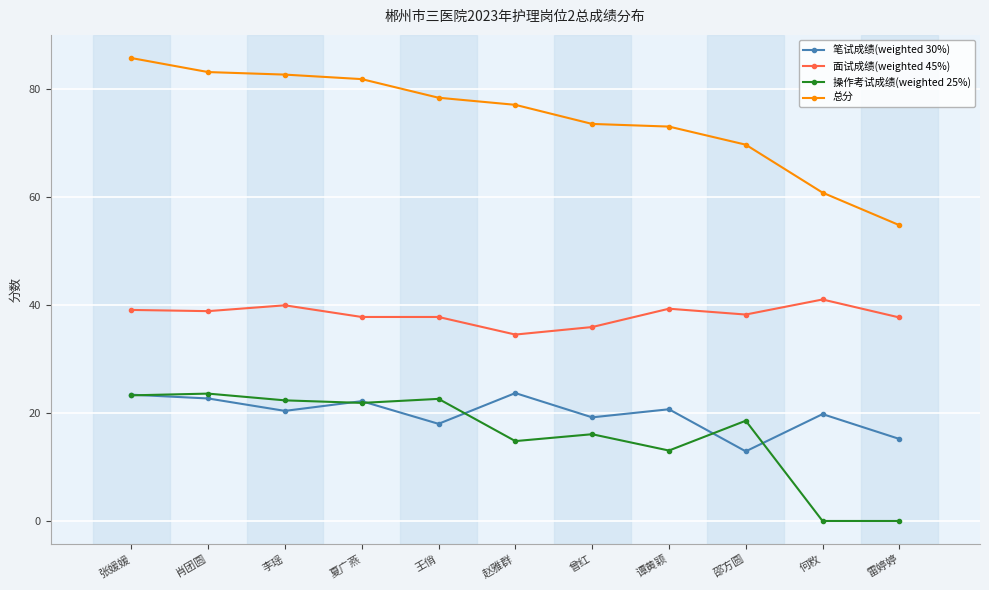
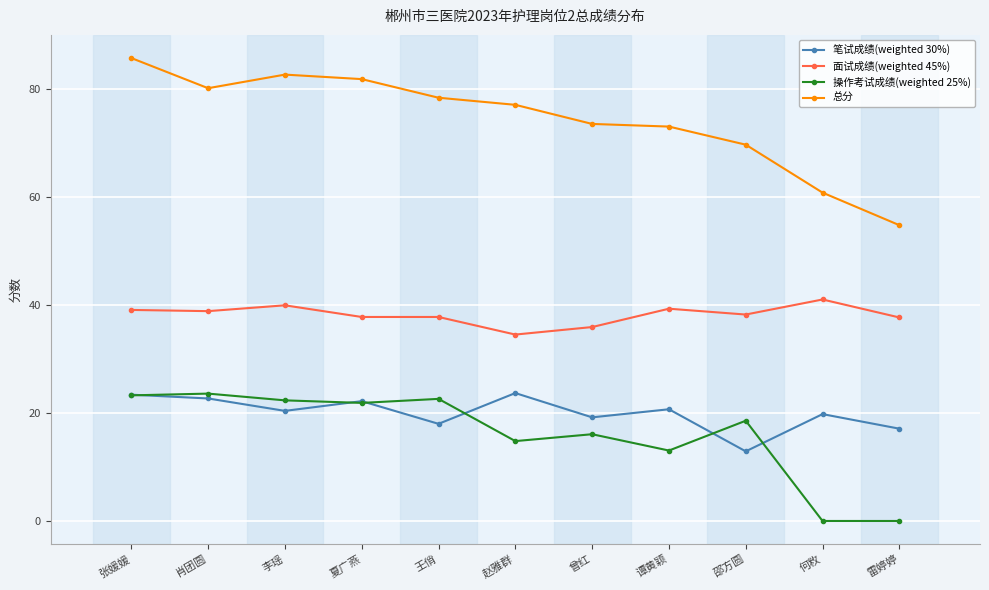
  {
    "笔试成绩(weighted 30%)": {
      "肖团圆": 23,
      "李瑶": 20,
      "王俏": 18,
      "赵雅群": 24,
      "曾红": 19,
      "谭黄颖": 21,
      "邵方圆": 13,
      "何敉": 20,
-     "雷婷婷": 15
+     "雷婷婷": 17
    },
    "面试成绩(weighted 45%)": {
      "张媛媛": 39,
      "肖团圆": 39,
      "李瑶": 40,
      "夏广燕": 38,
      "王俏": 38,
      "赵雅群": 35,
      "曾红": 36,
      "谭黄颖": 39,
      "邵方圆": 38,
      "何敉": 41,
      "雷婷婷": 38
    },
    "操作考试成绩(weighted 25%)": {
      "肖团圆": 24,
      "李瑶": 22,
      "王俏": 23,
      "赵雅群": 15,
      "曾红": 16,
      "谭黄颖": 13,
      "邵方圆": 19,
      "何敉": 0,
      "雷婷婷": 0
    },
    "总分": {
      "张媛媛": 86,
-     "肖团圆": 83,
+     "肖团圆": 80,
      "李瑶": 83,
      "夏广燕": 82,
      "王俏": 78,
      "赵雅群": 77,
      "曾红": 74,
      "谭黄颖": 73,
      "邵方圆": 70,
      "何敉": 61,
      "雷婷婷": 55
    }
  }
